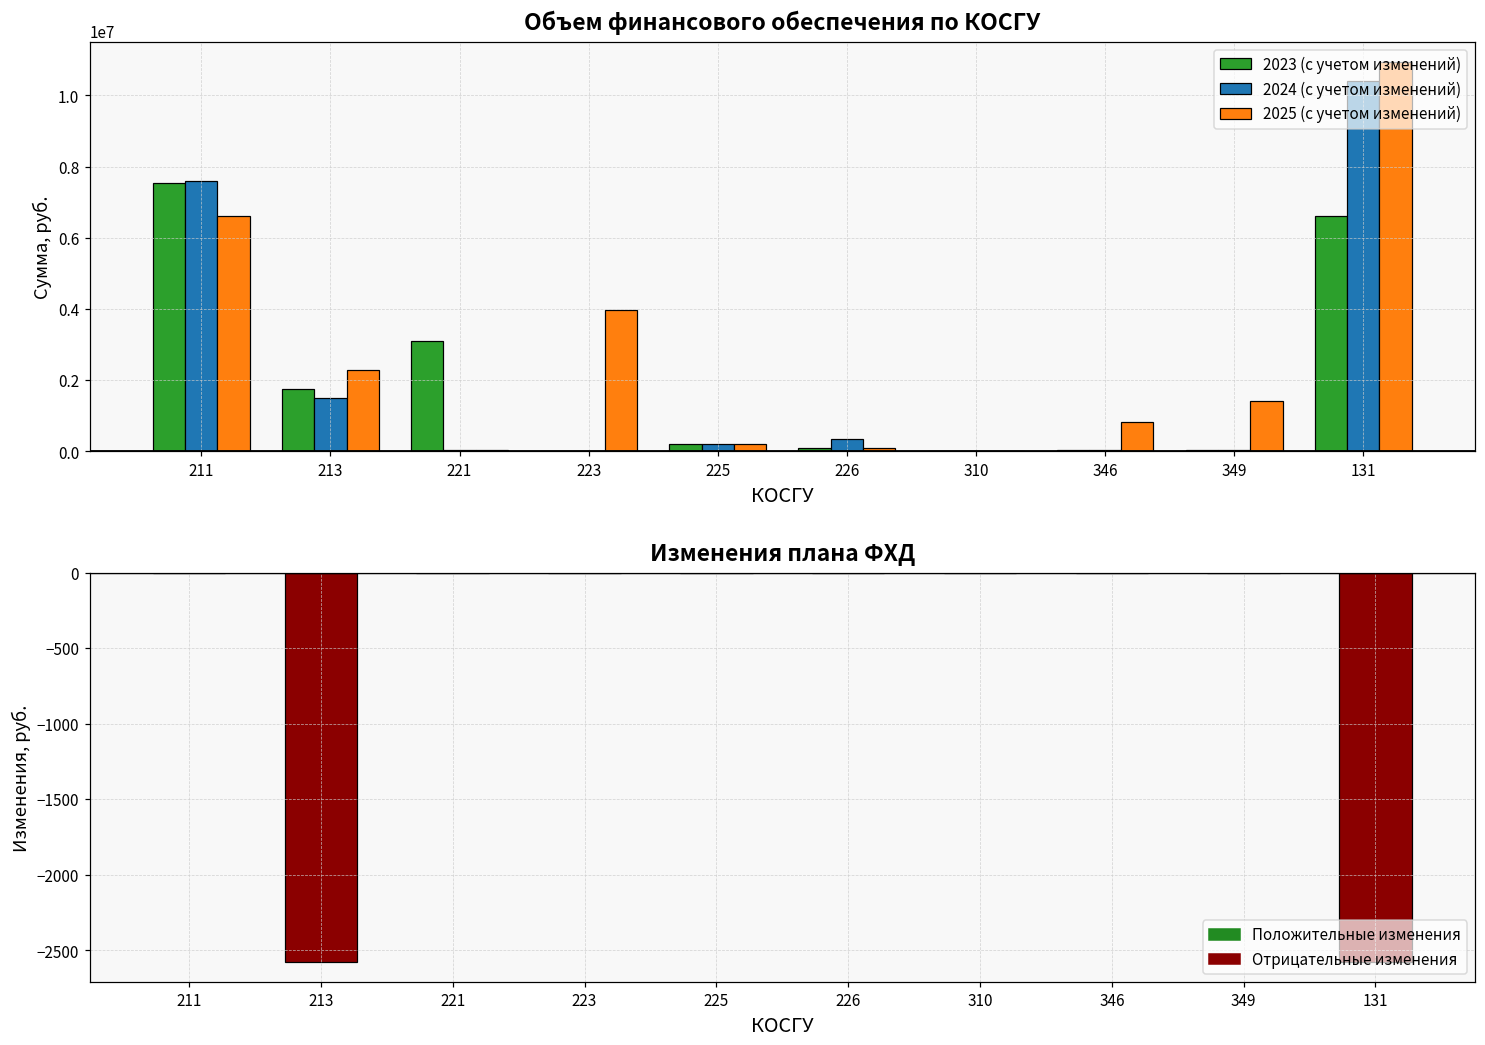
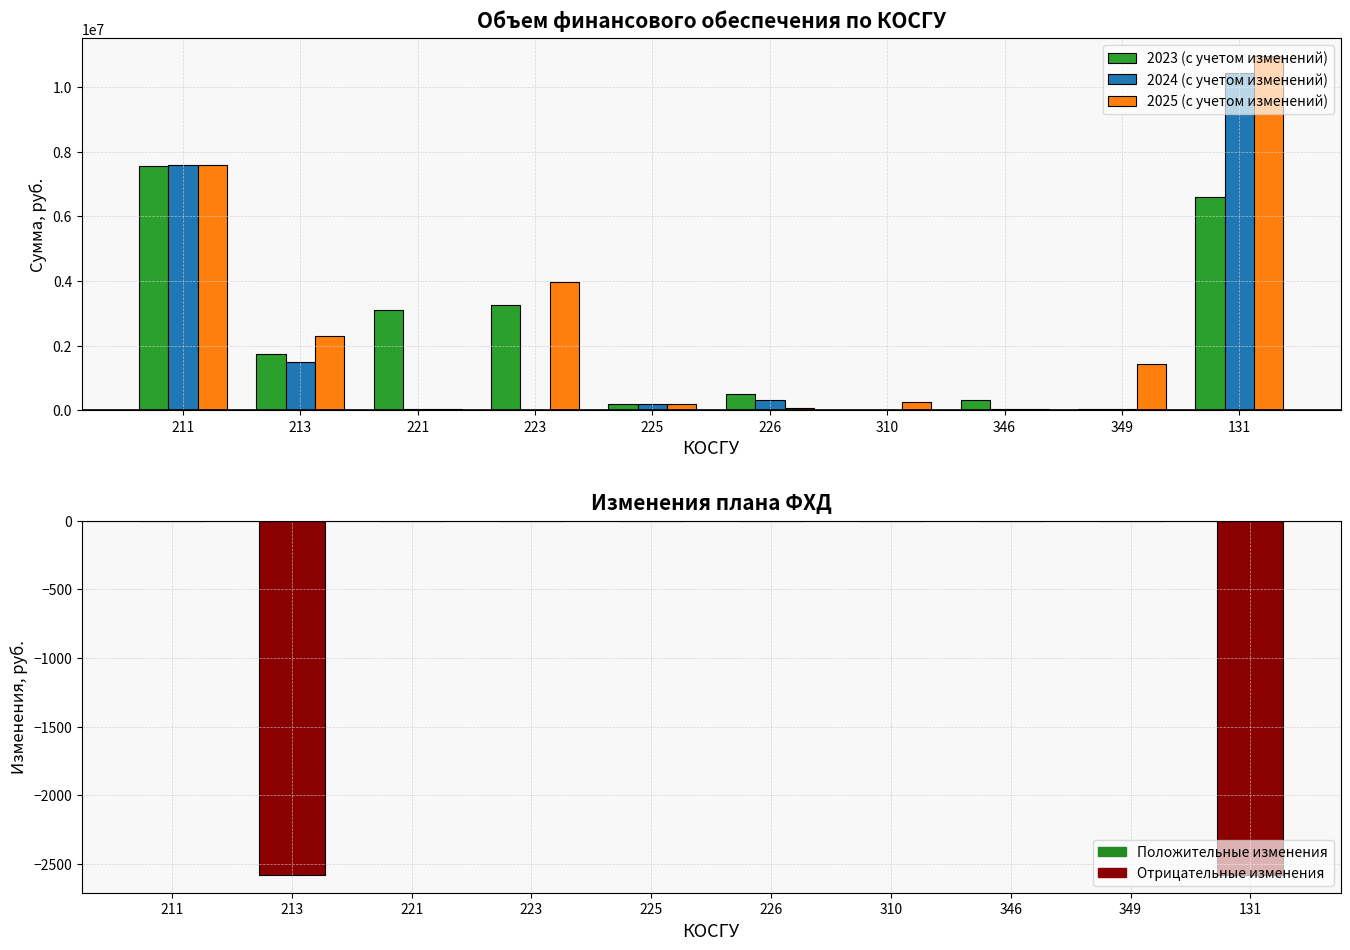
  {
    "Объем финансового обеспечения по КОСГУ": {
      "2023 (с учетом изменений)": {
        "211": 7500000,
        "213": 1800000,
        "221": 3100000,
-       "223": 0,
+       "223": 3300000,
        "225": 200000,
-       "226": 100000,
-       "346": 0,
+       "226": 500000,
+       "346": 300000,
        "131": 6600000
      },
      "2024 (с учетом изменений)": {
        "211": 7600000,
        "213": 1500000,
        "225": 200000,
        "226": 300000
      },
      "2025 (с учетом изменений)": {
-       "211": 6600000,
+       "211": 7600000,
        "213": 2300000,
        "223": 4000000,
        "225": 200000,
        "226": 100000,
-       "310": 0,
-       "346": 800000,
+       "310": 300000,
+       "346": 0,
        "349": 1400000
      }
    },
    "Изменения плана ФХД": {
      "211": 0,
      "213": -2580,
      "221": 0,
      "223": 0,
      "225": 0,
      "226": 0,
      "310": 0,
      "346": 0,
      "349": 0
    }
  }
